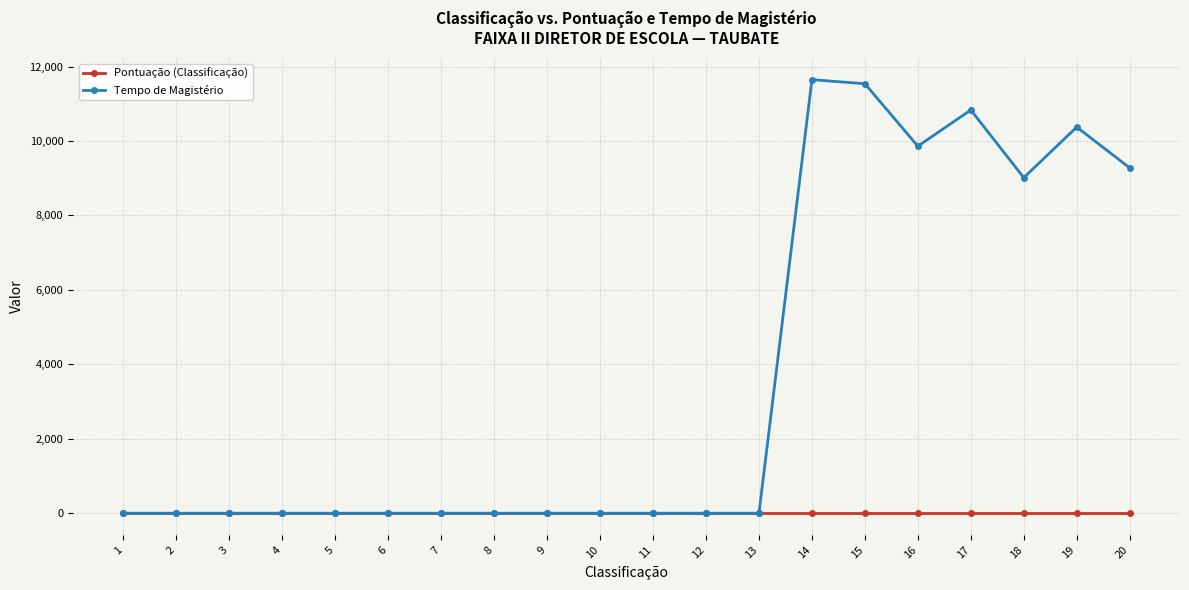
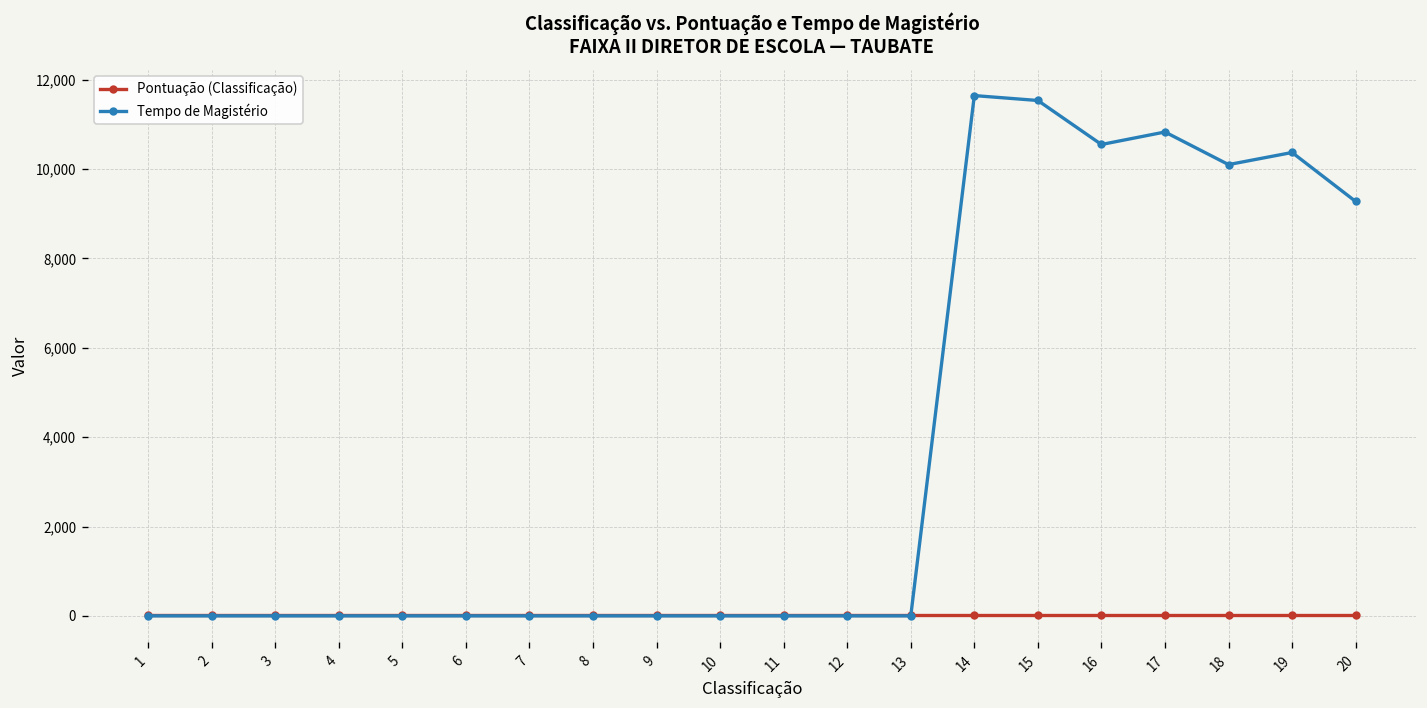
  {
    "Pontuação (Classificação)": {
      "14": "0",
      "15": "0",
      "16": "0",
      "17": "0",
      "18": "0",
      "19": "0",
      "20": "0"
    },
    "Tempo de Magistério": {
      "14": "11,600",
      "15": "11,500",
-     "16": "9,900",
+     "16": "10,600",
      "17": "10,800",
-     "18": "9,000",
+     "18": "10,100",
      "19": "10,400",
      "20": "9,300"
    }
  }
